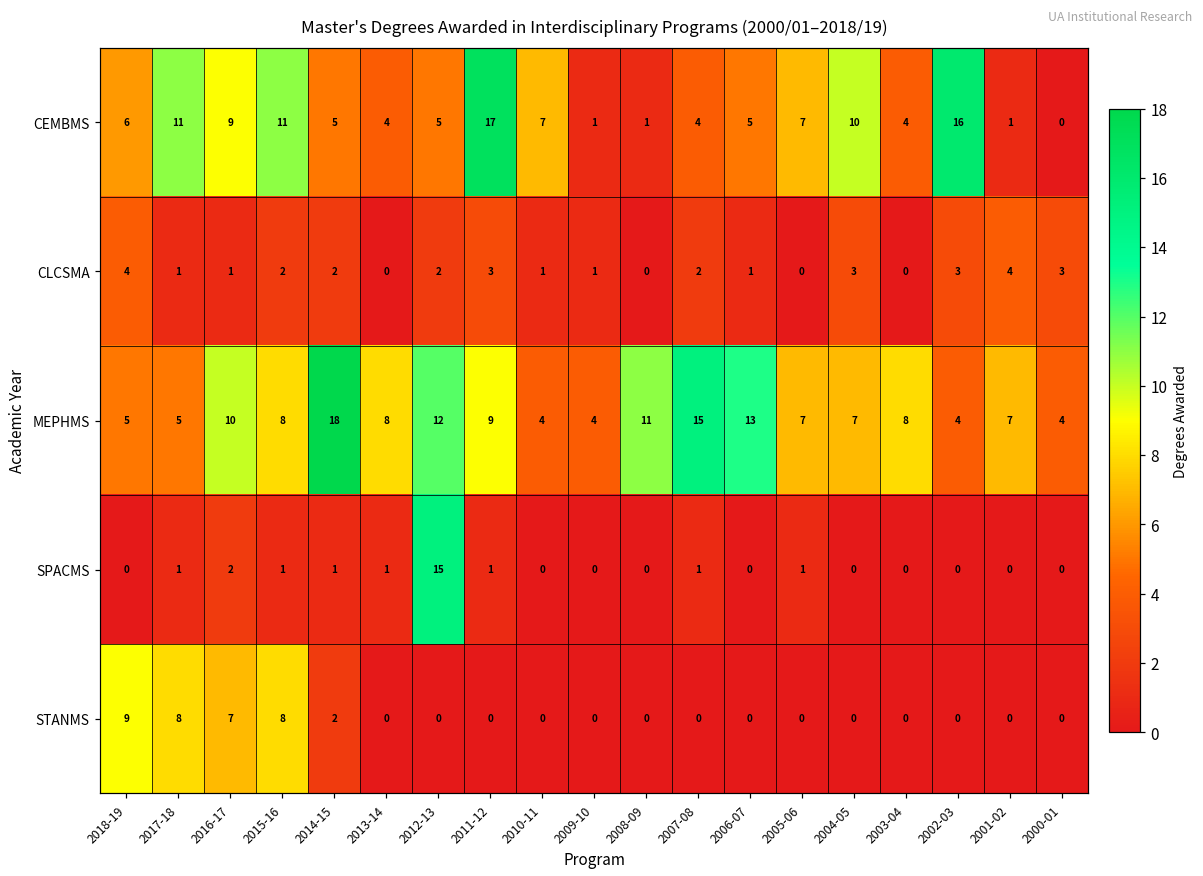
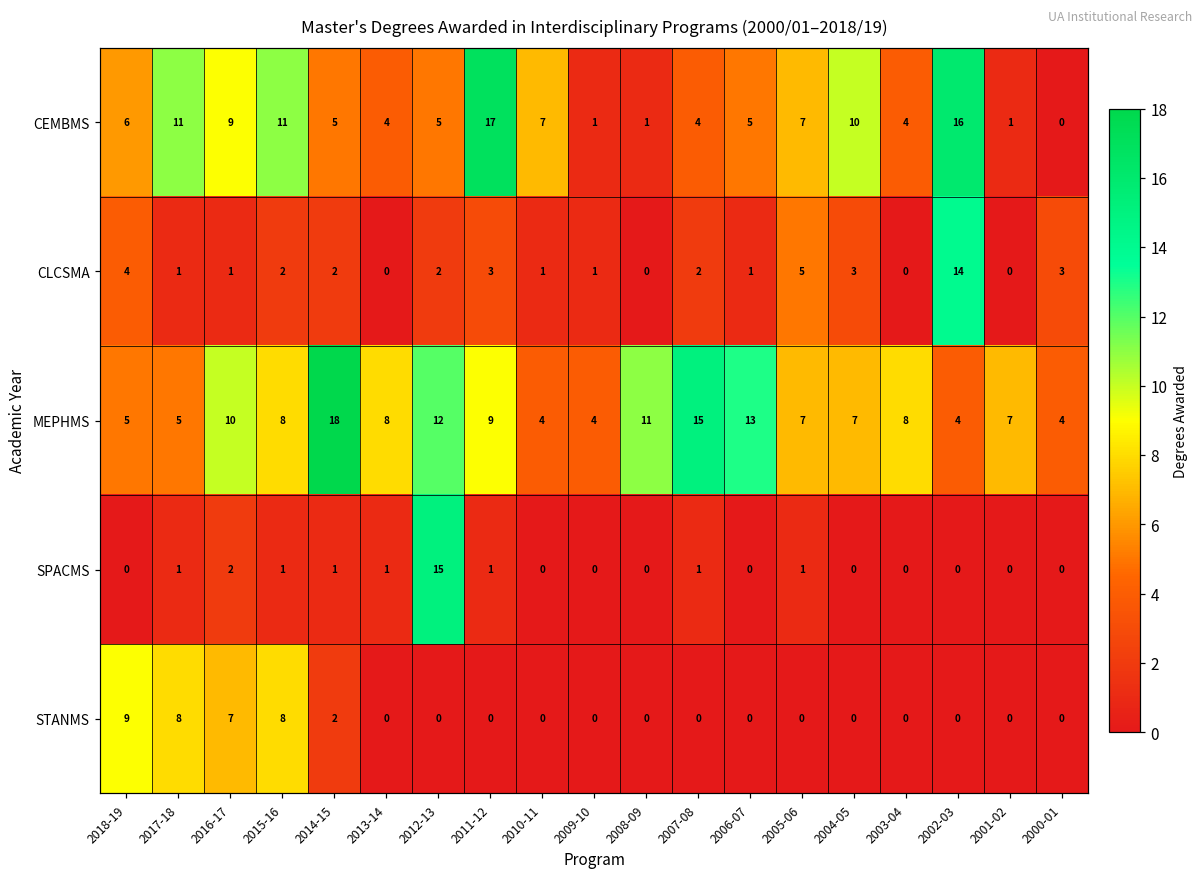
  {
    "CEMBMS": {
      "2018-19": 6,
      "2017-18": 11,
      "2016-17": 9,
      "2015-16": 11,
      "2014-15": 5,
      "2013-14": 4,
      "2012-13": 5,
      "2011-12": 17,
      "2010-11": 7,
      "2009-10": 1,
      "2008-09": 1,
      "2007-08": 4,
      "2006-07": 5,
      "2005-06": 7,
      "2004-05": 10,
      "2003-04": 4,
      "2002-03": 16,
      "2001-02": 1,
      "2000-01": 0
    },
    "CLCSMA": {
      "2018-19": 4,
      "2017-18": 1,
      "2016-17": 1,
      "2015-16": 2,
      "2014-15": 2,
      "2013-14": 0,
      "2012-13": 2,
      "2011-12": 3,
      "2010-11": 1,
      "2009-10": 1,
      "2008-09": 0,
      "2007-08": 2,
      "2006-07": 1,
-     "2005-06": 0,
+     "2005-06": 5,
      "2004-05": 3,
      "2003-04": 0,
-     "2002-03": 3,
-     "2001-02": 4,
+     "2002-03": 14,
+     "2001-02": 0,
      "2000-01": 3
    },
    "MEPHMS": {
      "2018-19": 5,
      "2017-18": 5,
      "2016-17": 10,
      "2015-16": 8,
      "2014-15": 18,
      "2013-14": 8,
      "2012-13": 12,
      "2011-12": 9,
      "2010-11": 4,
      "2009-10": 4,
      "2008-09": 11,
      "2007-08": 15,
      "2006-07": 13,
      "2005-06": 7,
      "2004-05": 7,
      "2003-04": 8,
      "2002-03": 4,
      "2001-02": 7,
      "2000-01": 4
    },
    "SPACMS": {
      "2018-19": 0,
      "2017-18": 1,
      "2016-17": 2,
      "2015-16": 1,
      "2014-15": 1,
      "2013-14": 1,
      "2012-13": 15,
      "2011-12": 1,
      "2010-11": 0,
      "2009-10": 0,
      "2008-09": 0,
      "2007-08": 1,
      "2006-07": 0,
      "2005-06": 1,
      "2004-05": 0,
      "2003-04": 0,
      "2002-03": 0,
      "2001-02": 0,
      "2000-01": 0
    },
    "STANMS": {
      "2018-19": 9,
      "2017-18": 8,
      "2016-17": 7,
      "2015-16": 8,
      "2014-15": 2,
      "2013-14": 0,
      "2012-13": 0,
      "2011-12": 0,
      "2010-11": 0,
      "2009-10": 0,
      "2008-09": 0,
      "2007-08": 0,
      "2006-07": 0,
      "2005-06": 0,
      "2004-05": 0,
      "2003-04": 0,
      "2002-03": 0,
      "2001-02": 0,
      "2000-01": 0
    }
  }
